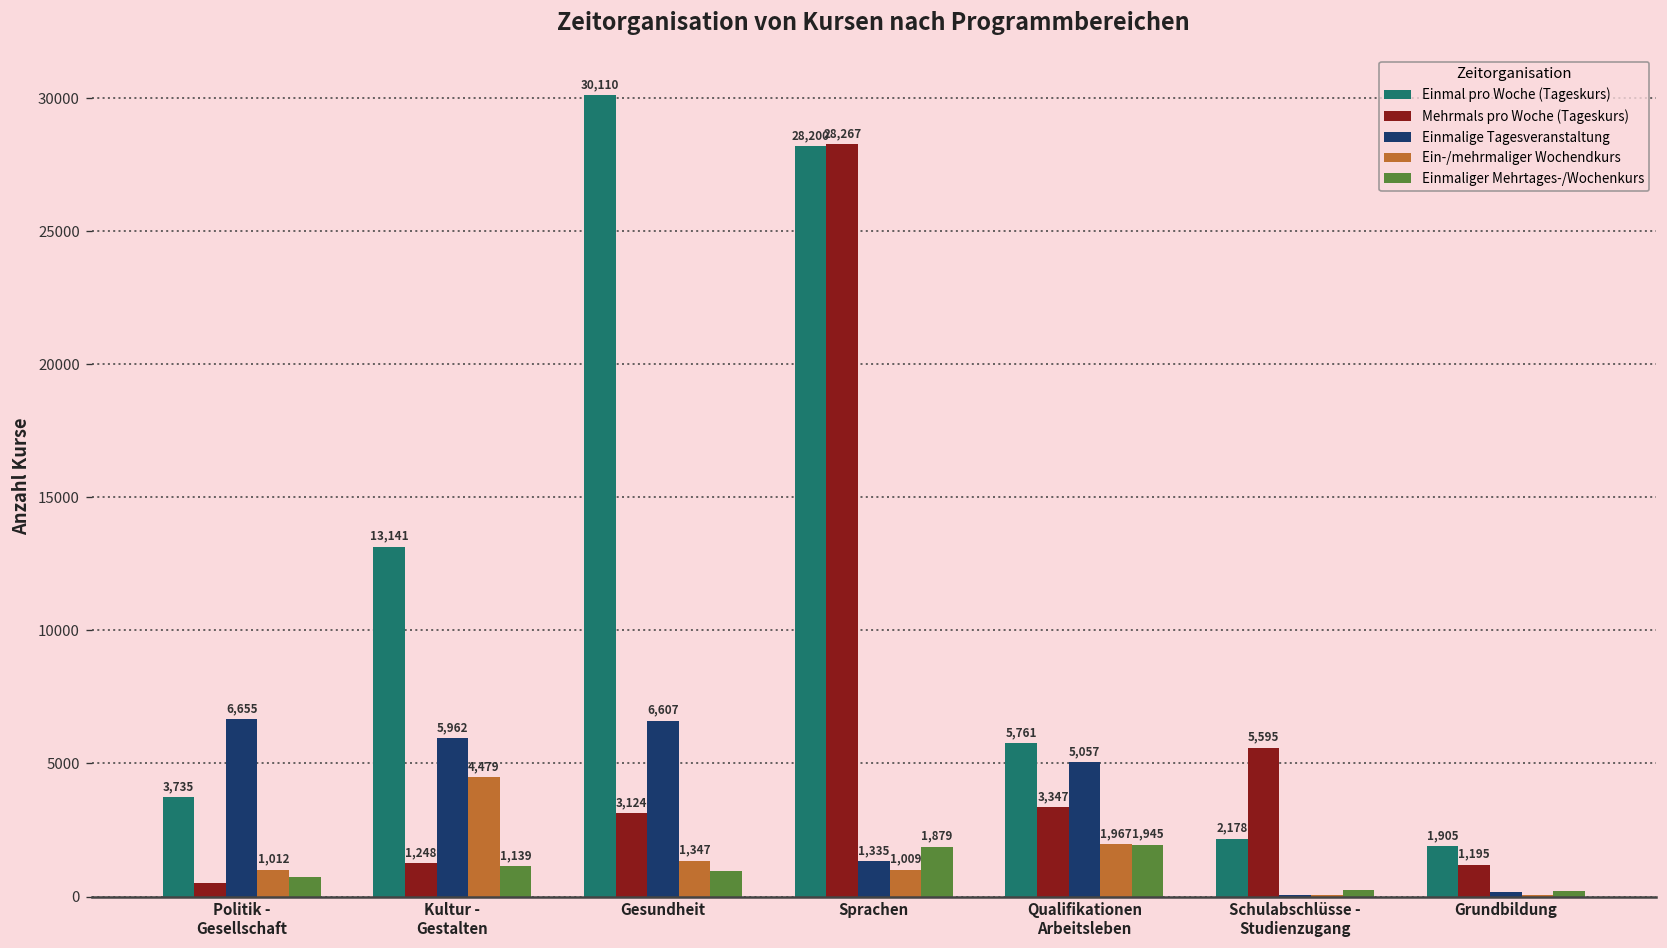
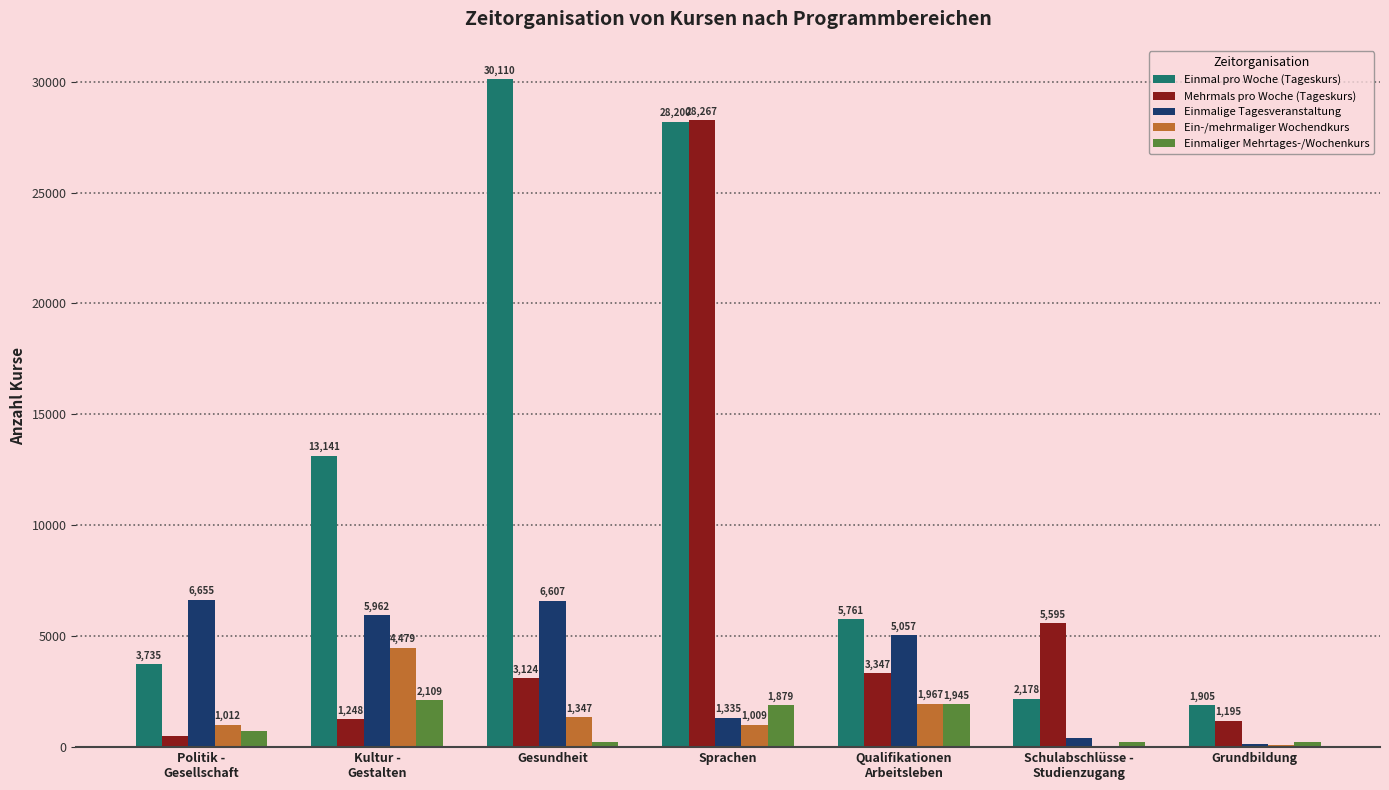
  {
    "Einmal pro Woche (Tageskurs)": {
      "Politik - Gesellschaft": "3,735",
      "Kultur - Gestalten": "13,141",
      "Gesundheit": "30,110",
      "Sprachen": "28,200",
      "Qualifikationen Arbeitsleben": "5,761",
      "Schulabschlüsse - Studienzugang": "2,178",
      "Grundbildung": "1,905"
    },
    "Mehrmals pro Woche (Tageskurs)": {
      "Kultur - Gestalten": "1,248",
      "Gesundheit": "3,124",
      "Sprachen": "28,267",
      "Qualifikationen Arbeitsleben": "3,347",
      "Schulabschlüsse - Studienzugang": "5,595",
      "Grundbildung": "1,195"
    },
    "Einmalige Tagesveranstaltung": {
-     "Schulabschlüsse - Studienzugang": "100",
+     "Schulabschlüsse - Studienzugang": "400",
      "Grundbildung": "200"
    },
    "Ein-/mehrmaliger Wochendkurs": {
      "Politik - Gesellschaft": "1,012",
      "Kultur - Gestalten": "4,479",
      "Gesundheit": "1,347",
      "Sprachen": "1,009",
      "Qualifikationen Arbeitsleben": "1,967"
    },
    "Einmaliger Mehrtages-/Wochenkurs": {
-     "Kultur - Gestalten": "1,139",
-     "Gesundheit": "900",
+     "Kultur - Gestalten": "2,109",
+     "Gesundheit": "200",
      "Sprachen": "1,879",
      "Qualifikationen Arbeitsleben": "1,945"
    }
  }
